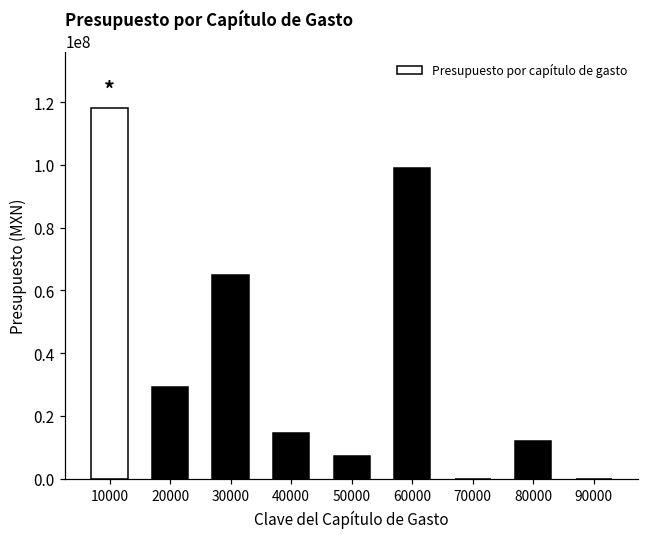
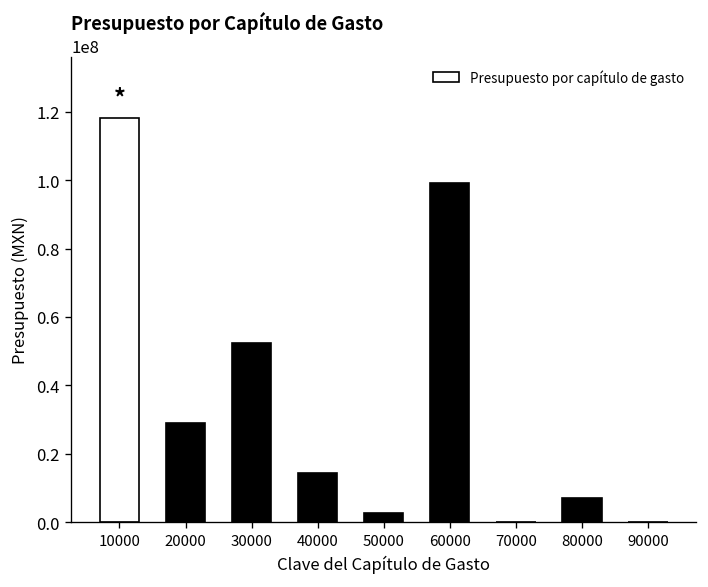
  {
    "10000": 118000000,
    "20000": 29000000,
-   "30000": 65000000,
+   "30000": 52000000,
    "40000": 14000000,
-   "50000": 7000000,
+   "50000": 3000000,
    "60000": 99000000,
    "70000": 0,
-   "80000": 12000000,
+   "80000": 7000000,
    "90000": 0
  }
